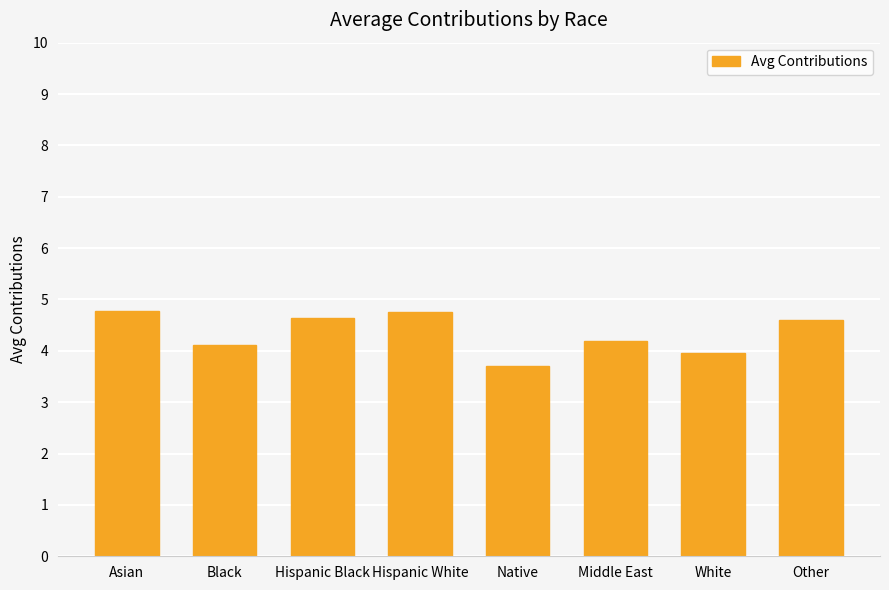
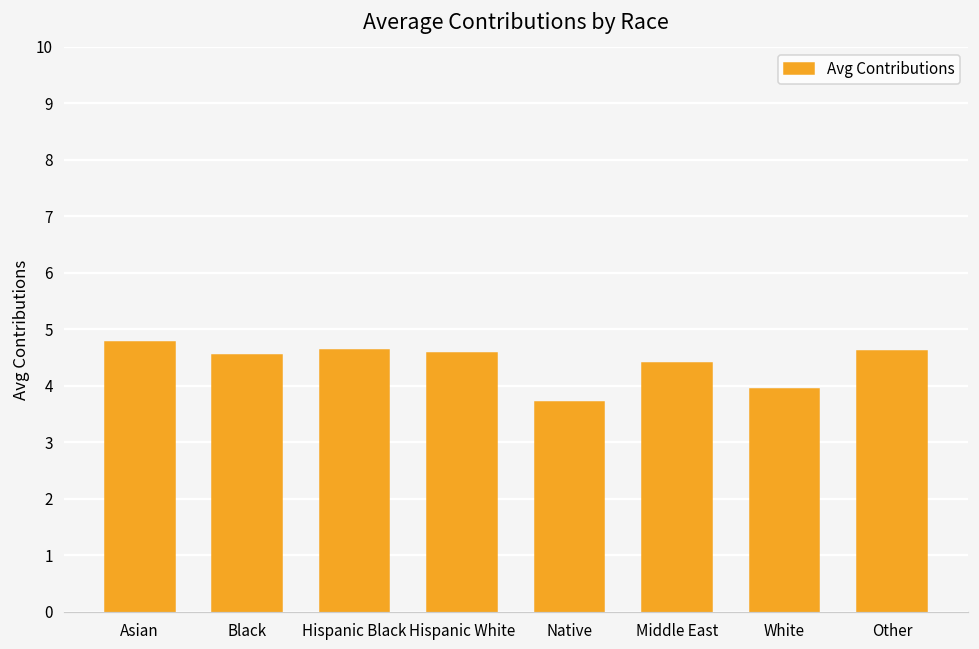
  {
    "Asian": 4.8,
-   "Black": 4.1,
+   "Black": 4.6,
    "Hispanic Black": 4.6,
-   "Hispanic White": 4.8,
+   "Hispanic White": 4.6,
    "Native": 3.7,
-   "Middle East": 4.2,
+   "Middle East": 4.4,
    "White": 4.0,
    "Other": 4.6
  }
